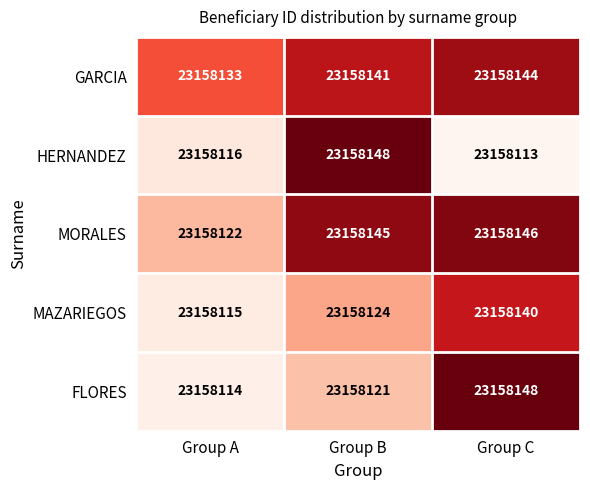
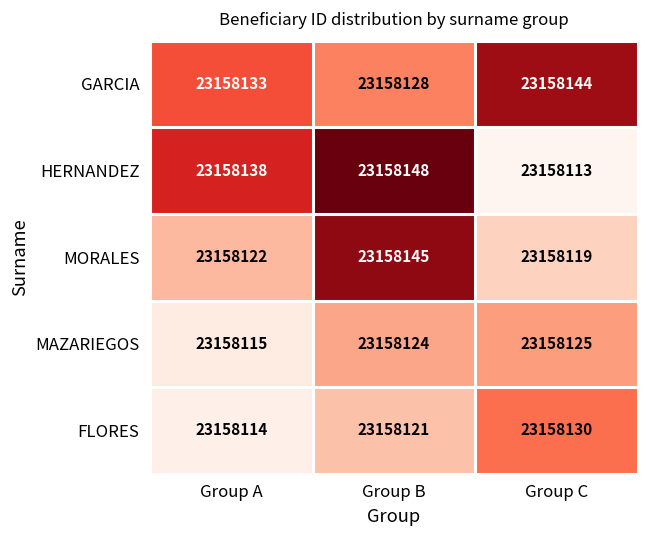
  {
    "GARCIA": {
      "Group A": 23158133,
-     "Group B": 23158141,
+     "Group B": 23158128,
      "Group C": 23158144
    },
    "HERNANDEZ": {
-     "Group A": 23158116,
+     "Group A": 23158138,
      "Group B": 23158148,
      "Group C": 23158113
    },
    "MORALES": {
      "Group A": 23158122,
      "Group B": 23158145,
-     "Group C": 23158146
+     "Group C": 23158119
    },
    "MAZARIEGOS": {
      "Group A": 23158115,
      "Group B": 23158124,
-     "Group C": 23158140
+     "Group C": 23158125
    },
    "FLORES": {
      "Group A": 23158114,
      "Group B": 23158121,
-     "Group C": 23158148
+     "Group C": 23158130
    }
  }
